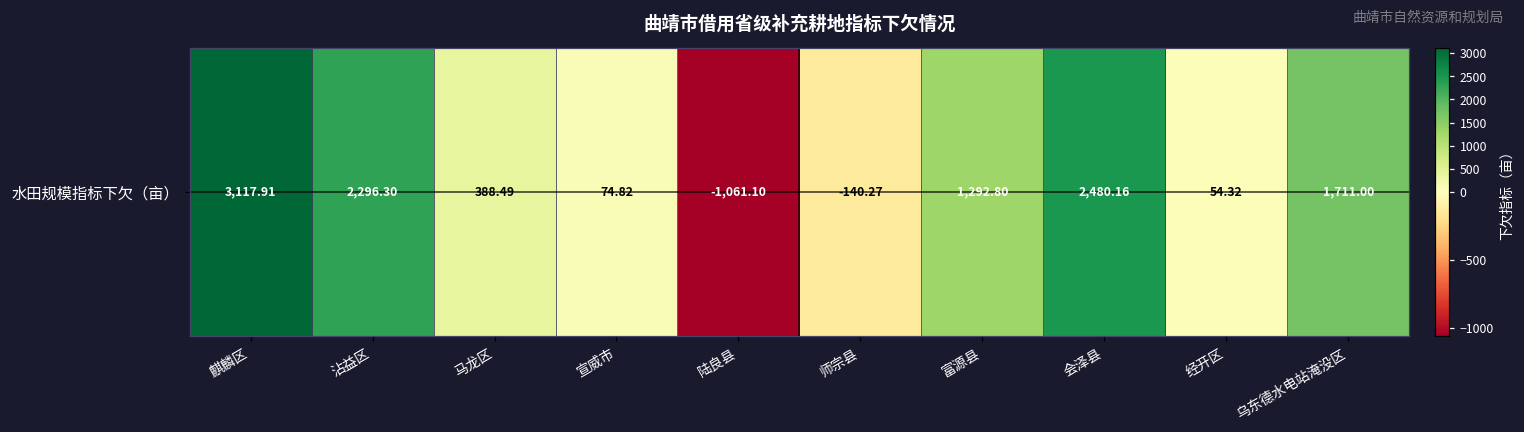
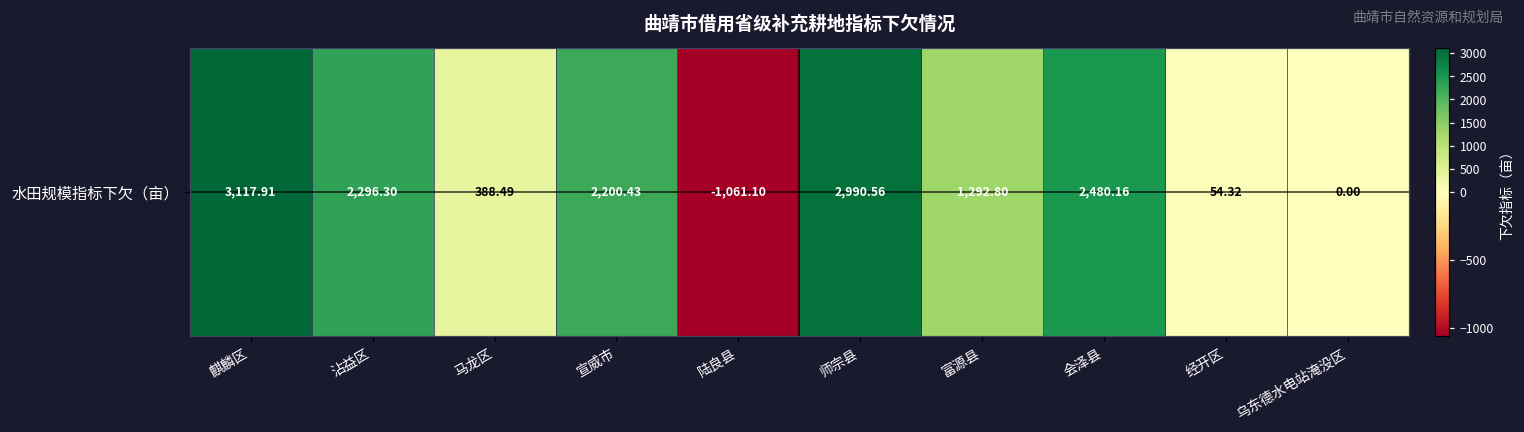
  {
    "水田规模指标下欠（亩）": {
      "麒麟区": "3,117.91",
      "沾益区": "2,296.30",
      "马龙区": "388.49",
-     "宣威市": "74.82",
+     "宣威市": "2,200.43",
      "陆良县": "-1,061.10",
-     "师宗县": "-140.27",
+     "师宗县": "2,990.56",
      "富源县": "1,292.80",
      "会泽县": "2,480.16",
      "经开区": "54.32",
-     "乌东德水电站淹没区": "1,711.00"
+     "乌东德水电站淹没区": "0.00"
    }
  }
